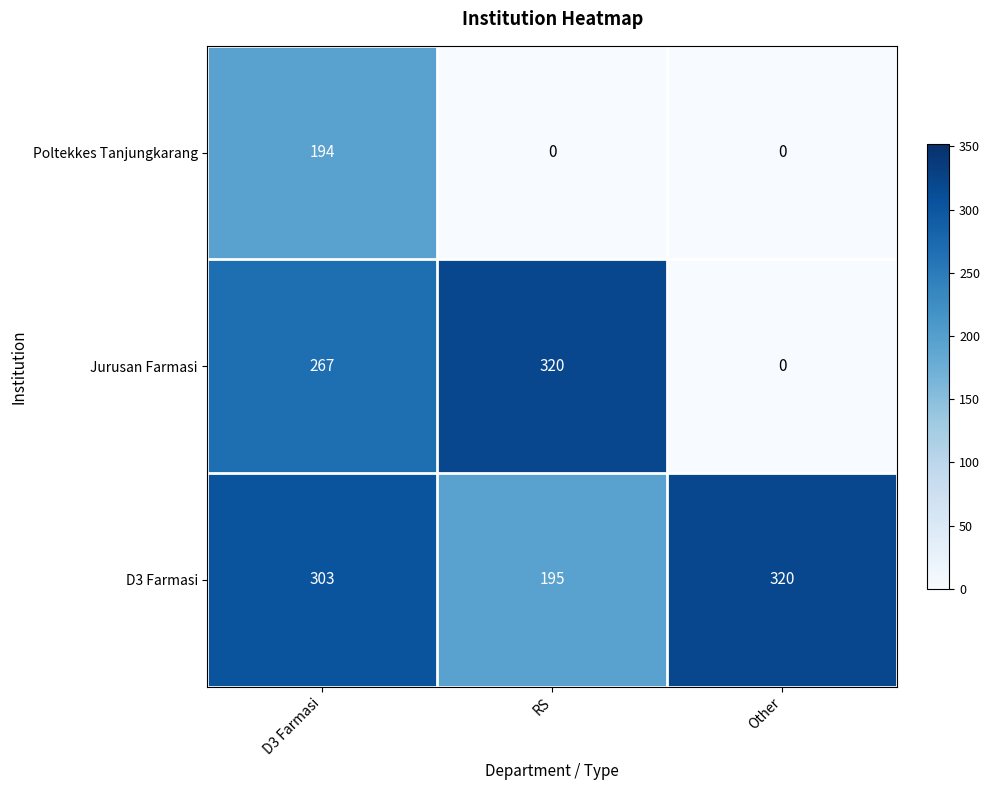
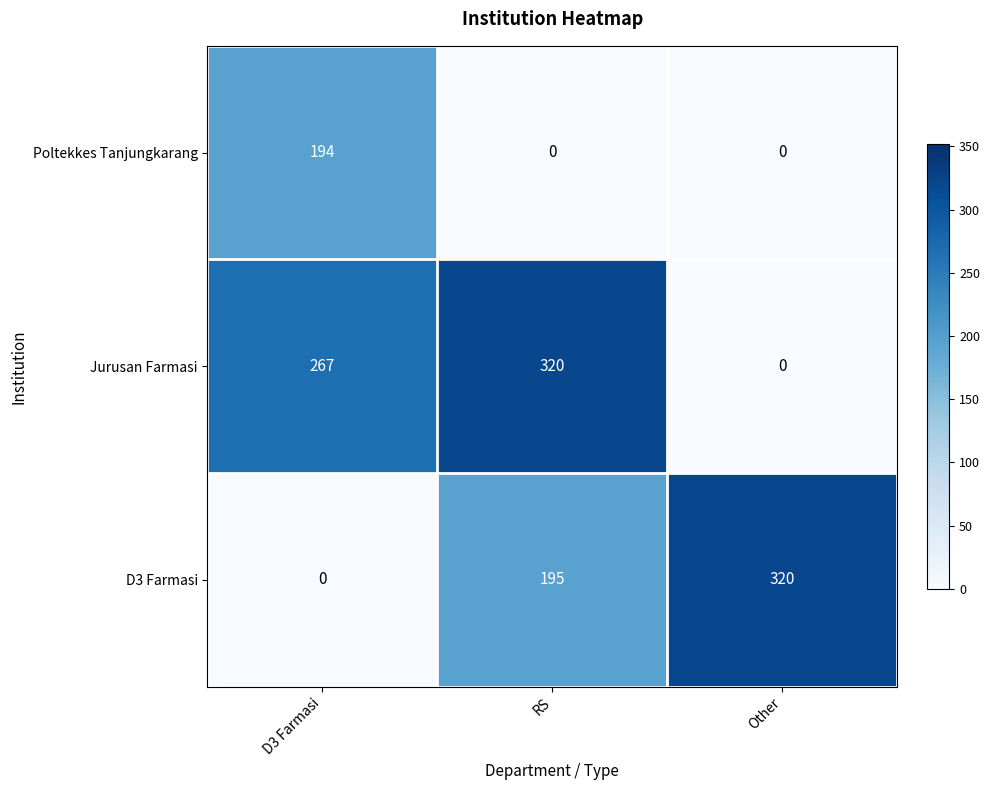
  {
    "D3 Farmasi": {
-     "D3 Farmasi": 303
+     "D3 Farmasi": 0
    }
  }
